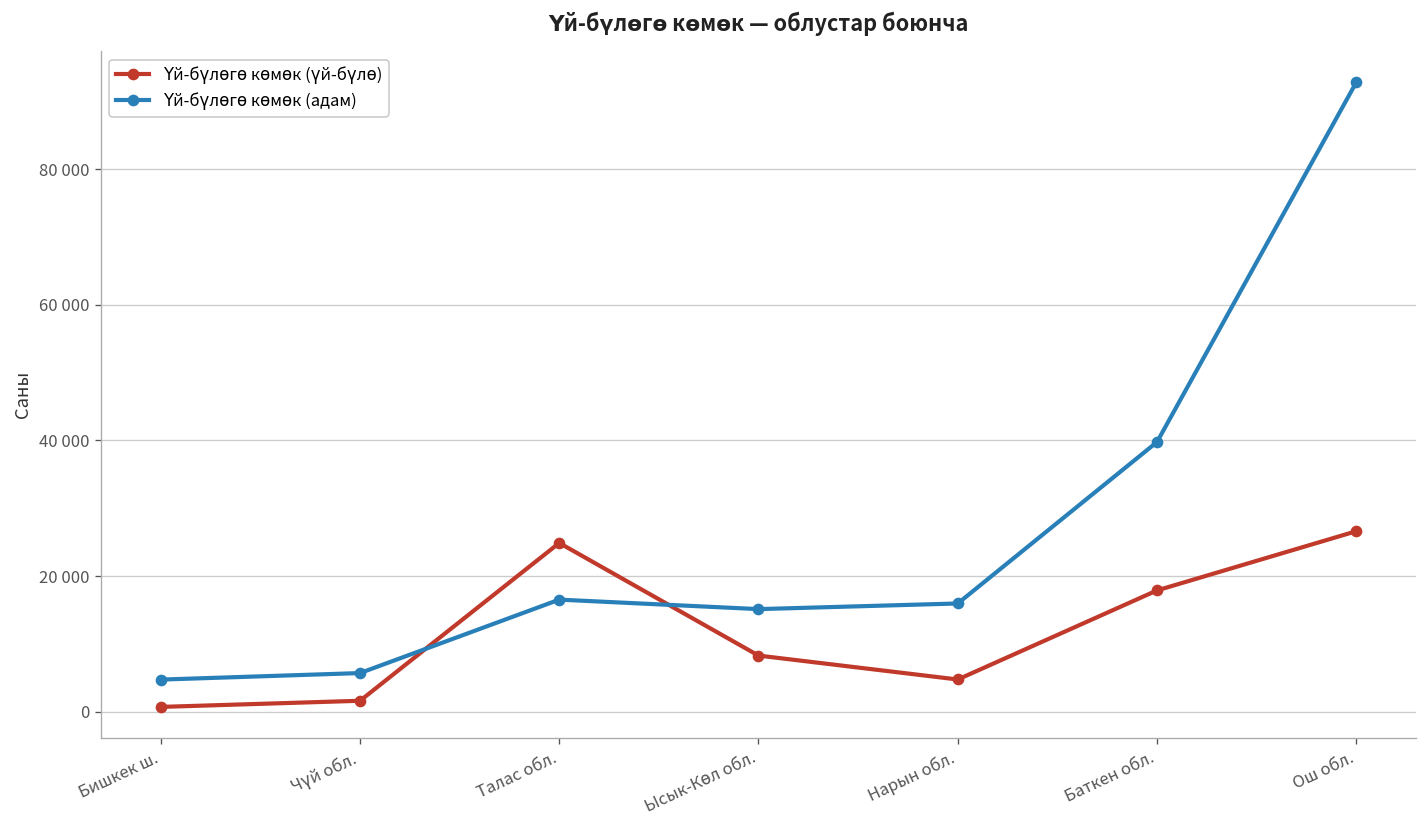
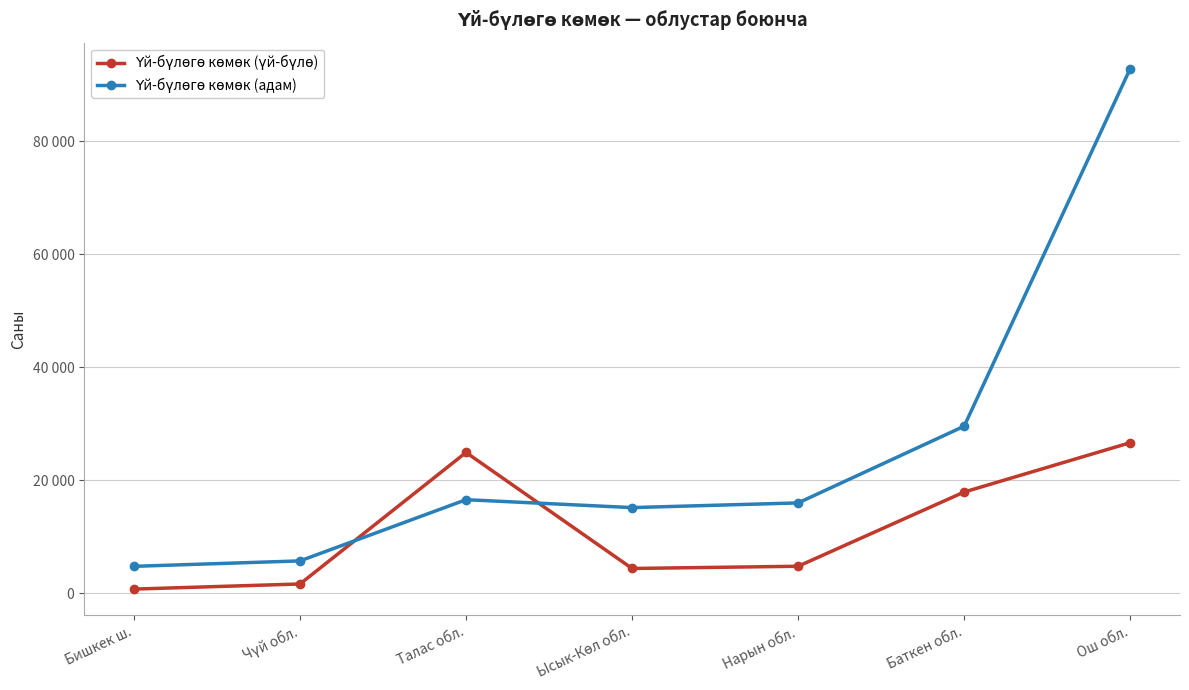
  {
    "Үй-бүлөгө көмөк (үй-бүлө)": {
      "Бишкек ш.": 1000,
      "Чүй обл.": 2000,
      "Талас обл.": 25000,
-     "Ысык-Көл обл.": 8000,
+     "Ысык-Көл обл.": 4000,
      "Нарын обл.": 5000,
      "Баткен обл.": 18000,
      "Ош обл.": 27000
    },
    "Үй-бүлөгө көмөк (адам)": {
      "Бишкек ш.": 5000,
      "Чүй обл.": 6000,
      "Талас обл.": 17000,
      "Ысык-Көл обл.": 15000,
      "Нарын обл.": 16000,
-     "Баткен обл.": 40000,
+     "Баткен обл.": 30000,
      "Ош обл.": 93000
    }
  }
